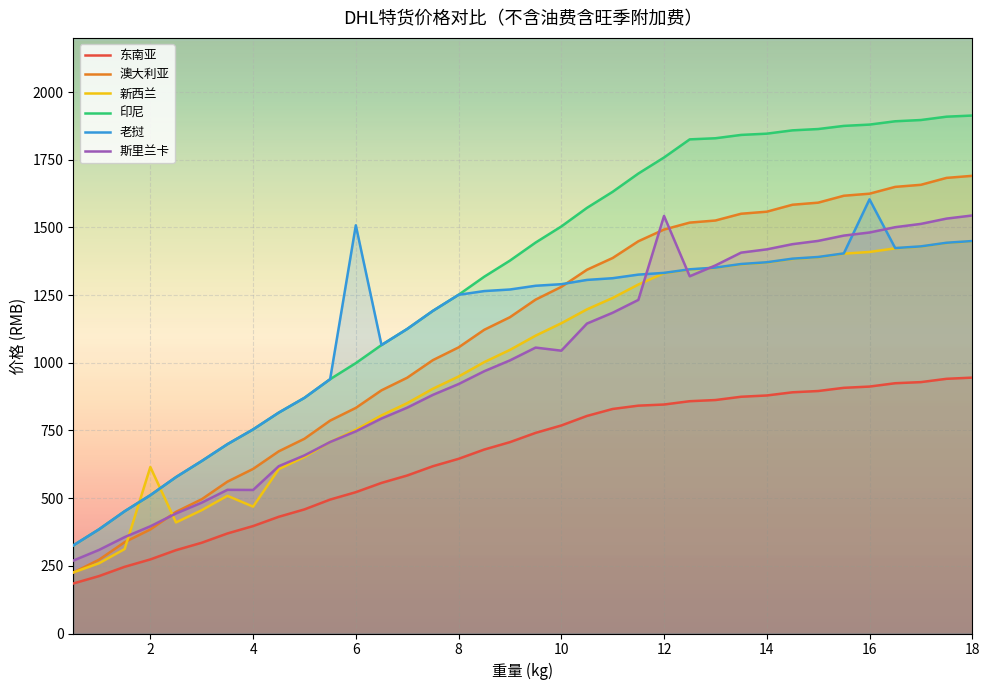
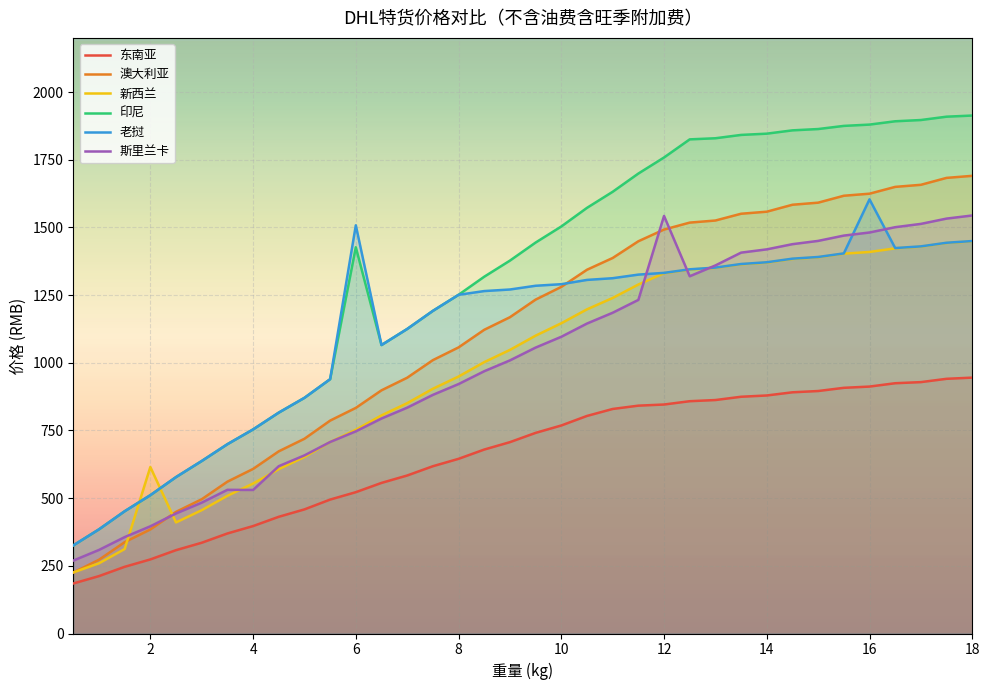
  {
    "新西兰": {
      "2": 610,
-     "4": 470,
+     "4": 550,
      "8": 950,
      "10": 1150,
      "16": 1410
    },
    "印尼": {
-     "6": 1000,
+     "6": 1430,
      "10": 1500,
      "12": 1760,
      "14": 1850,
      "16": 1880,
      "18": 1910
    },
    "老挝": {
      "6": 1510,
      "10": 1290,
      "16": 1600
    },
    "斯里兰卡": {
      "2": 400,
      "4": 530,
      "8": 920,
-     "10": 1040,
+     "10": 1100,
      "12": 1540,
      "14": 1420,
      "16": 1480,
      "18": 1540
    }
  }
